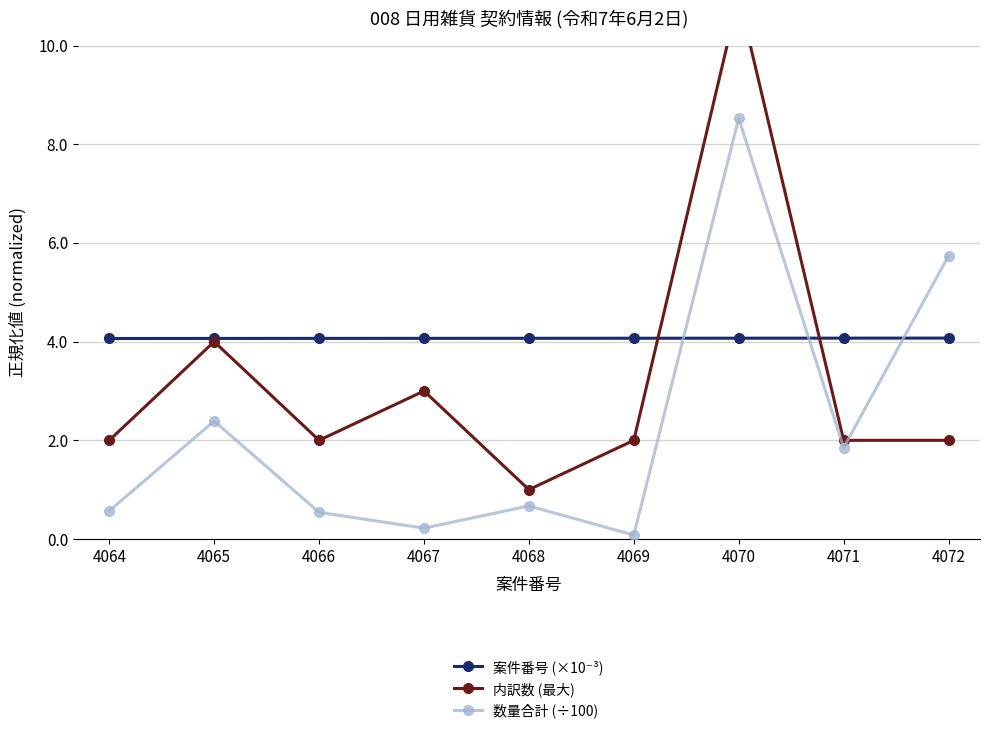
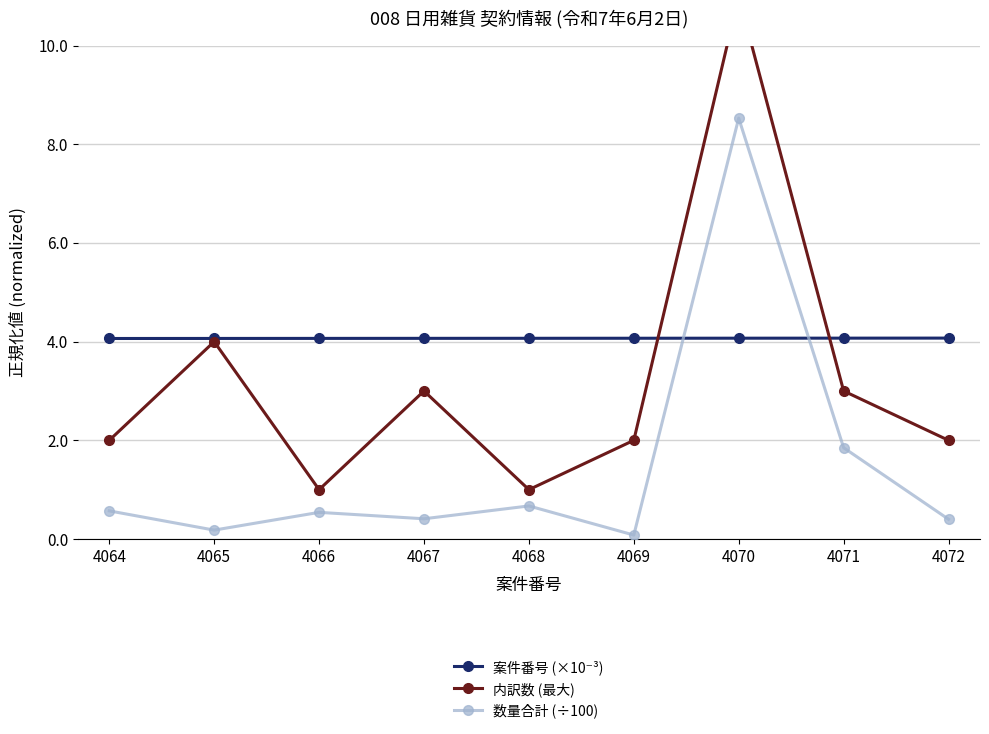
  {
    "案件番号 (×10⁻³)": {
      "4064": 4.1,
      "4065": 4.1,
      "4066": 4.1,
      "4067": 4.1,
      "4068": 4.1,
      "4069": 4.1,
      "4070": 4.1,
      "4071": 4.1,
      "4072": 4.1
    },
    "内訳数 (最大)": {
      "4064": 2,
      "4065": 4,
-     "4066": 2,
+     "4066": 1,
      "4067": 3,
      "4068": 1,
      "4069": 2,
-     "4071": 2,
+     "4071": 3,
      "4072": 2
    },
    "数量合計 (÷100)": {
      "4064": 0.6,
-     "4065": 2.4,
+     "4065": 0.2,
      "4066": 0.5,
-     "4067": 0.2,
+     "4067": 0.4,
      "4068": 0.7,
      "4069": 0.1,
      "4070": 8.5,
      "4071": 1.9,
-     "4072": 5.7
+     "4072": 0.4
    }
  }
